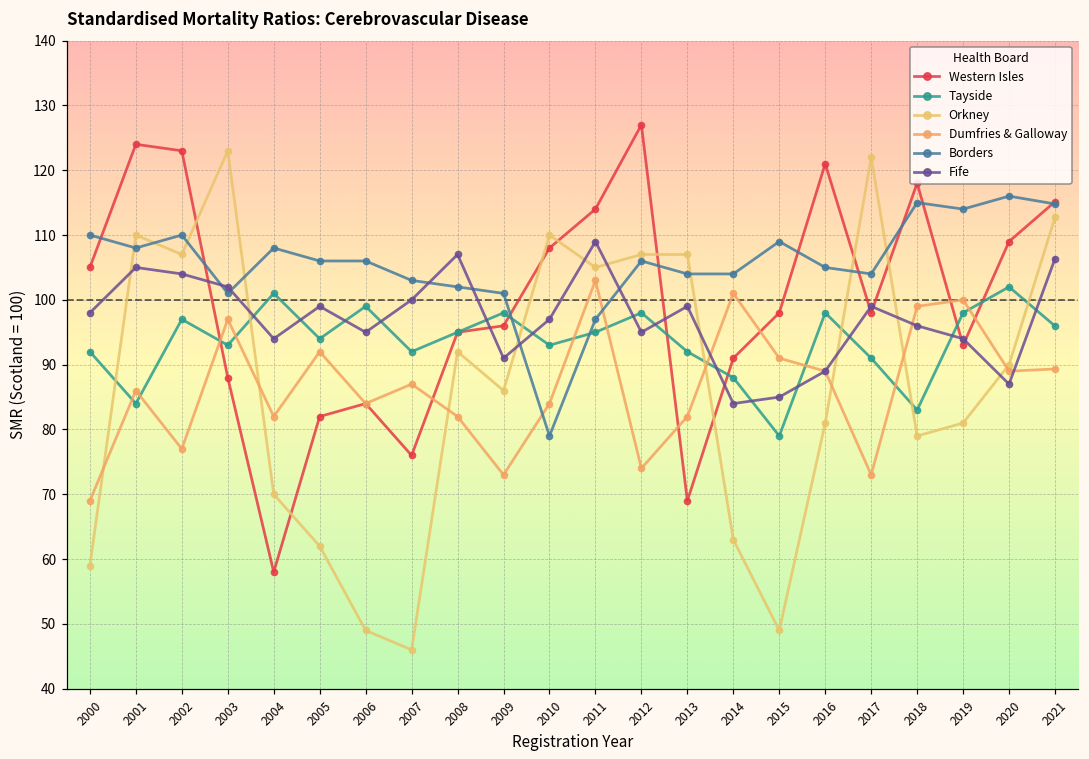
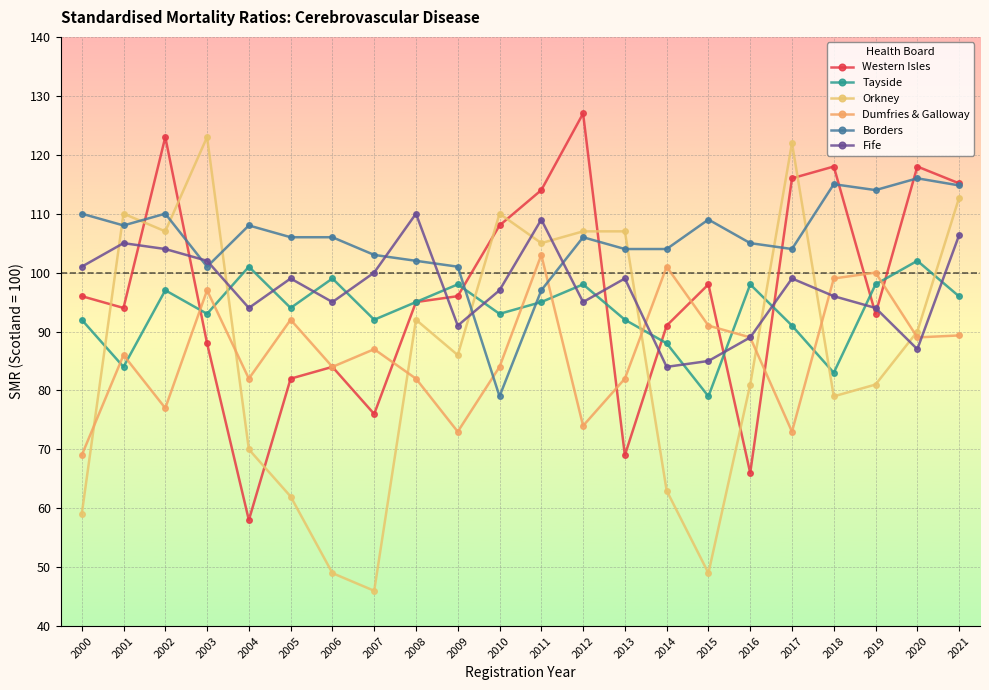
  {
    "Western Isles": {
-     "2000": 105,
-     "2001": 124,
+     "2000": 96,
+     "2001": 94,
      "2002": 123,
      "2003": 88,
      "2004": 58,
      "2005": 82,
      "2007": 76,
      "2009": 96,
      "2010": 108,
      "2011": 114,
      "2012": 127,
      "2013": 69,
      "2014": 91,
      "2015": 98,
-     "2016": 121,
-     "2017": 98,
+     "2016": 66,
+     "2017": 116,
      "2018": 118,
      "2019": 93,
-     "2020": 109
+     "2020": 118
    },
    "Fife": {
-     "2000": 98,
+     "2000": 101,
      "2001": 105,
      "2002": 104,
      "2003": 102,
      "2004": 94,
      "2005": 99,
      "2006": 95,
      "2007": 100,
-     "2008": 107,
+     "2008": 110,
      "2009": 91,
      "2010": 97,
      "2011": 109,
      "2012": 95,
      "2013": 99,
      "2014": 84,
      "2015": 85,
      "2017": 99,
      "2018": 96,
      "2019": 94,
      "2020": 87,
      "2021": 106
    }
  }
